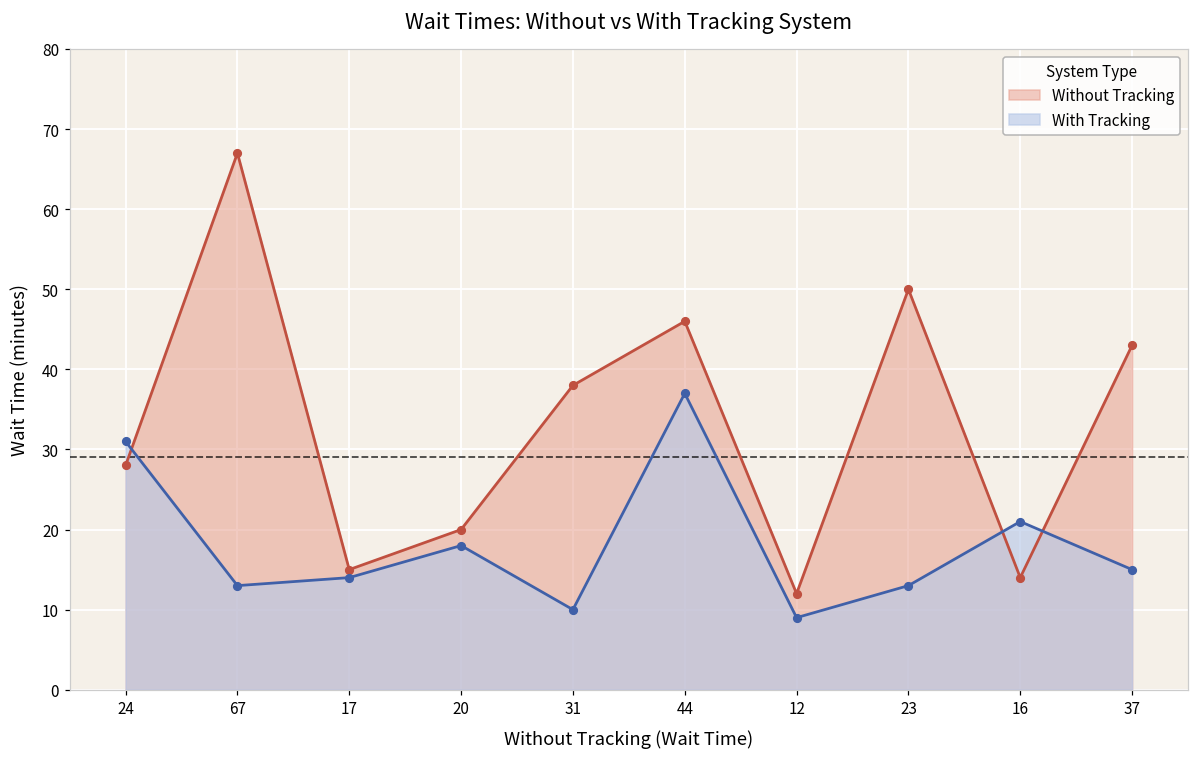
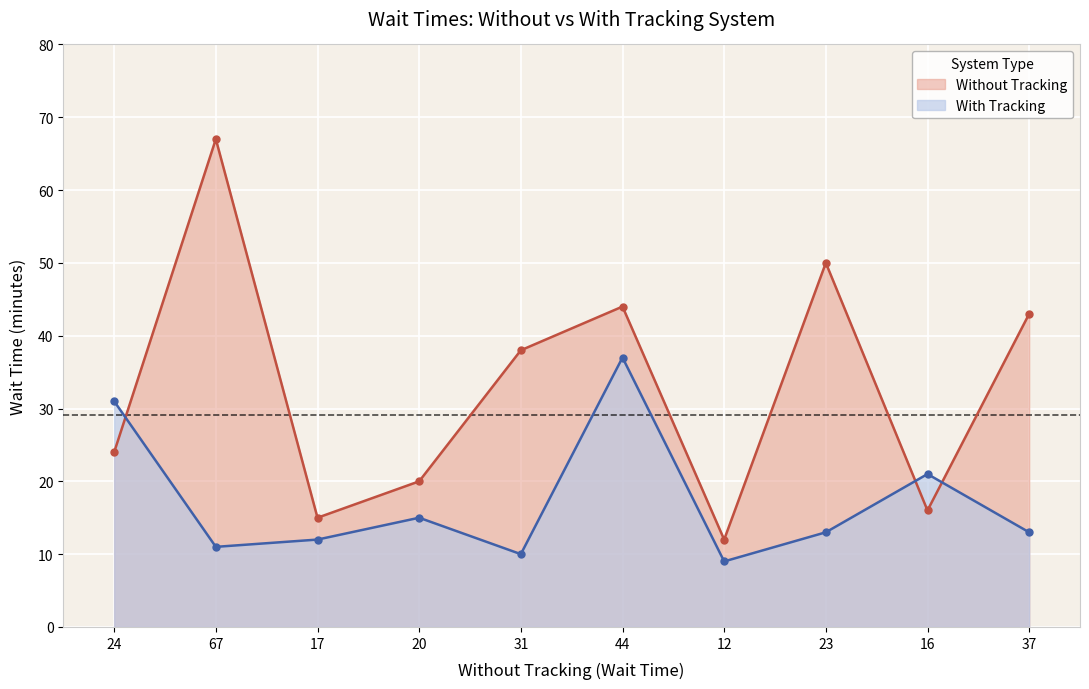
  {
    "Without Tracking": {
-     "24": 28,
+     "24": 24,
      "67": 67,
      "17": 15,
      "20": 20,
      "31": 38,
-     "44": 46,
+     "44": 44,
      "12": 12,
      "23": 50,
-     "16": 14,
+     "16": 16,
      "37": 43
    },
    "With Tracking": {
      "24": 31,
-     "67": 13,
-     "17": 14,
-     "20": 18,
+     "67": 11,
+     "17": 12,
+     "20": 15,
      "31": 10,
      "44": 37,
      "12": 9,
      "23": 13,
      "16": 21,
-     "37": 15
+     "37": 13
    }
  }
